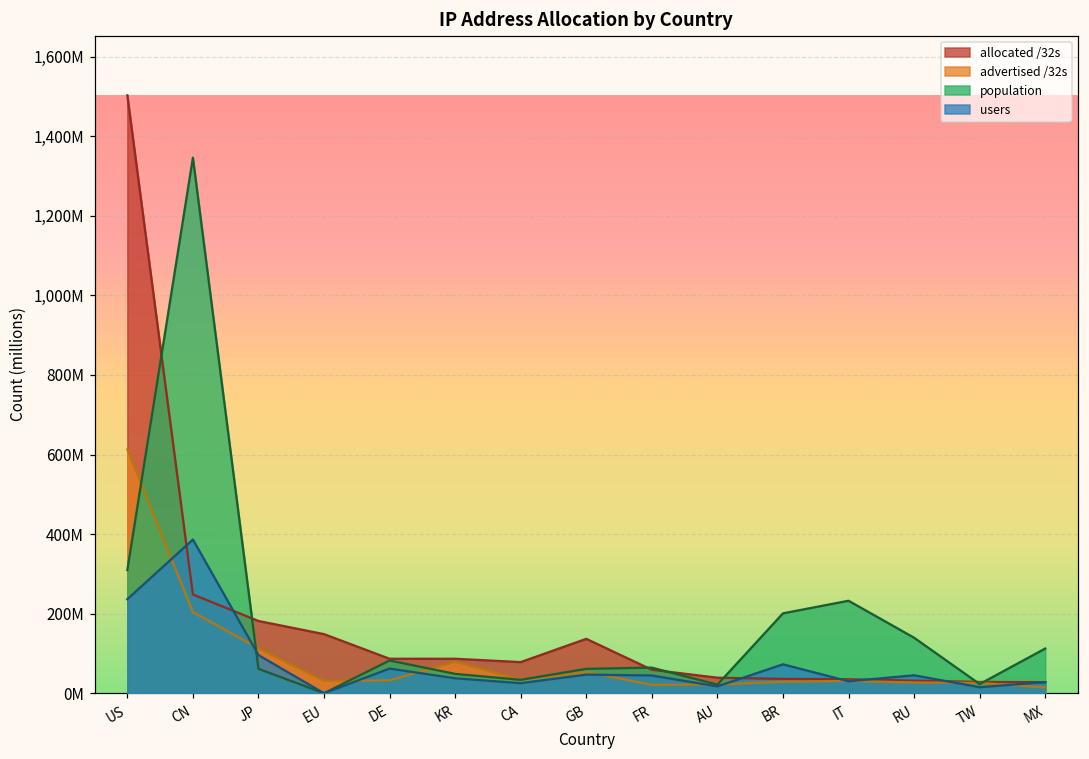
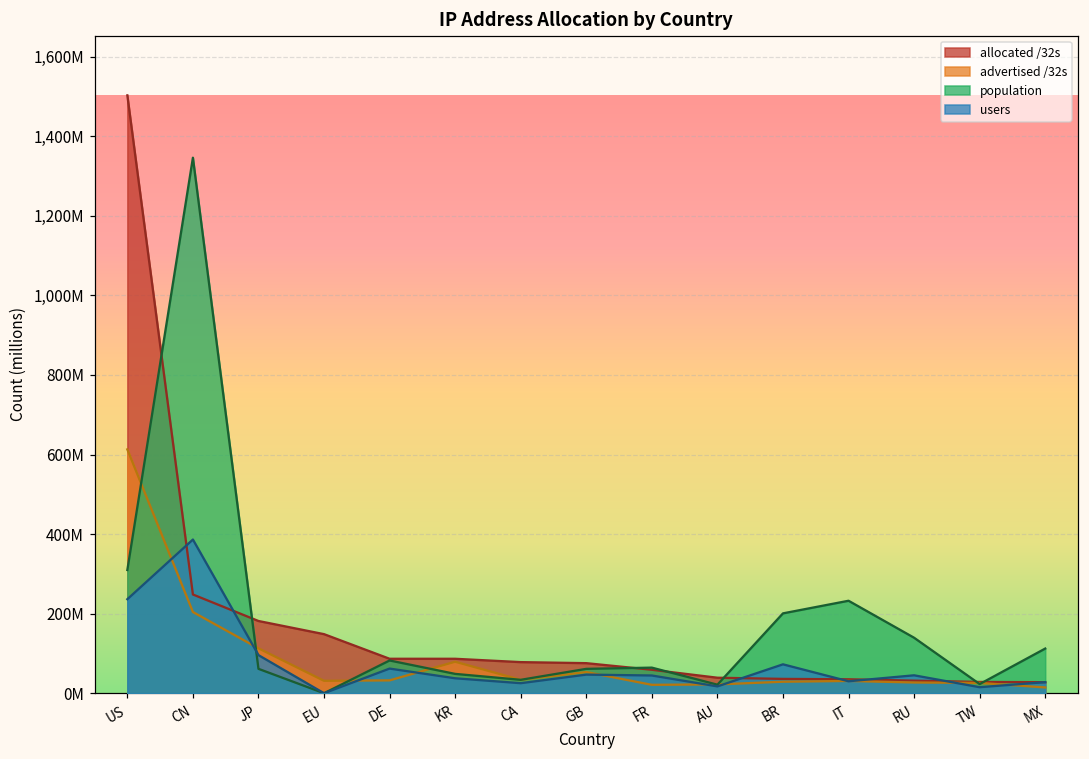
  {
    "allocated /32s": {
      "US": "1,500,000,000",
      "CN": "250,000,000",
      "JP": "180,000,000",
      "EU": "150,000,000",
      "KR": "90,000,000",
      "CA": "80,000,000",
-     "GB": "140,000,000",
+     "GB": "80,000,000",
      "AU": "40,000,000"
    },
    "advertised /32s": {
      "US": "610,000,000",
      "CN": "200,000,000",
      "JP": "110,000,000",
      "EU": "30,000,000",
      "DE": "30,000,000",
      "KR": "80,000,000",
      "FR": "20,000,000",
      "MX": "10,000,000"
    },
    "population": {
      "US": "310,000,000",
      "CN": "1,350,000,000",
      "JP": "60,000,000",
      "KR": "50,000,000",
      "GB": "60,000,000",
      "BR": "200,000,000",
      "IT": "230,000,000",
      "RU": "140,000,000",
      "MX": "110,000,000"
    },
    "users": {
      "US": "240,000,000",
      "CN": "390,000,000",
      "JP": "100,000,000",
      "DE": "60,000,000",
      "KR": "40,000,000",
      "CA": "30,000,000",
      "FR": "40,000,000",
      "BR": "70,000,000",
      "RU": "50,000,000",
      "TW": "20,000,000"
    }
  }
